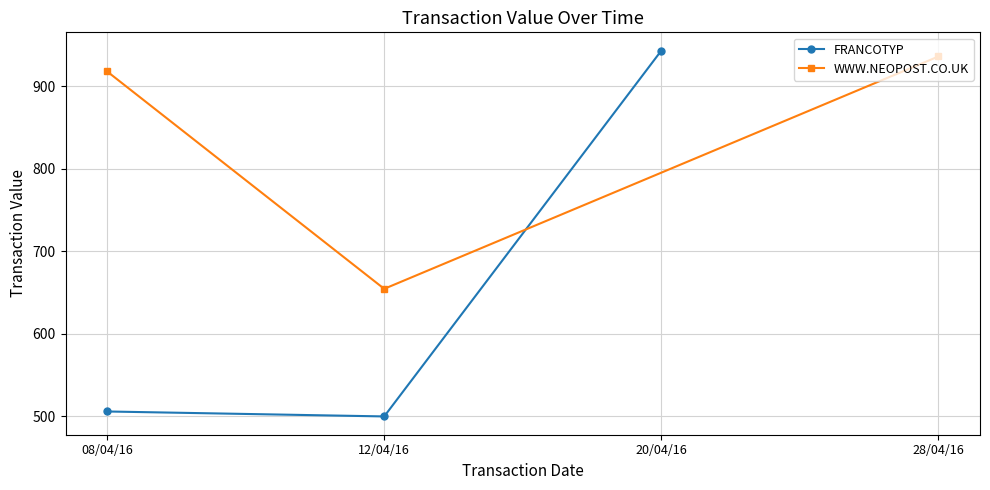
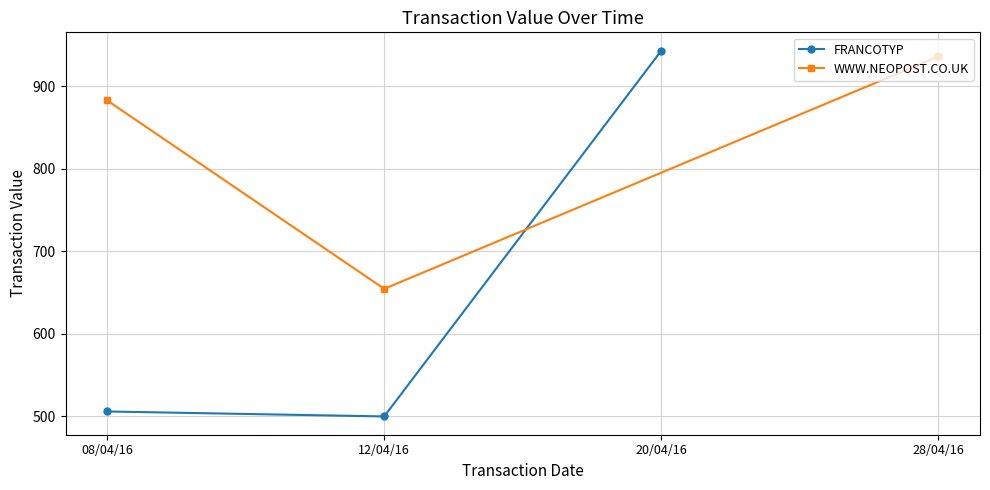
  {
    "FRANCOTYP": {
      "08/04/16": 510,
      "12/04/16": 500,
      "20/04/16": 940
    },
    "WWW.NEOPOST.CO.UK": {
-     "08/04/16": 920,
+     "08/04/16": 880,
      "12/04/16": 650
    }
  }
